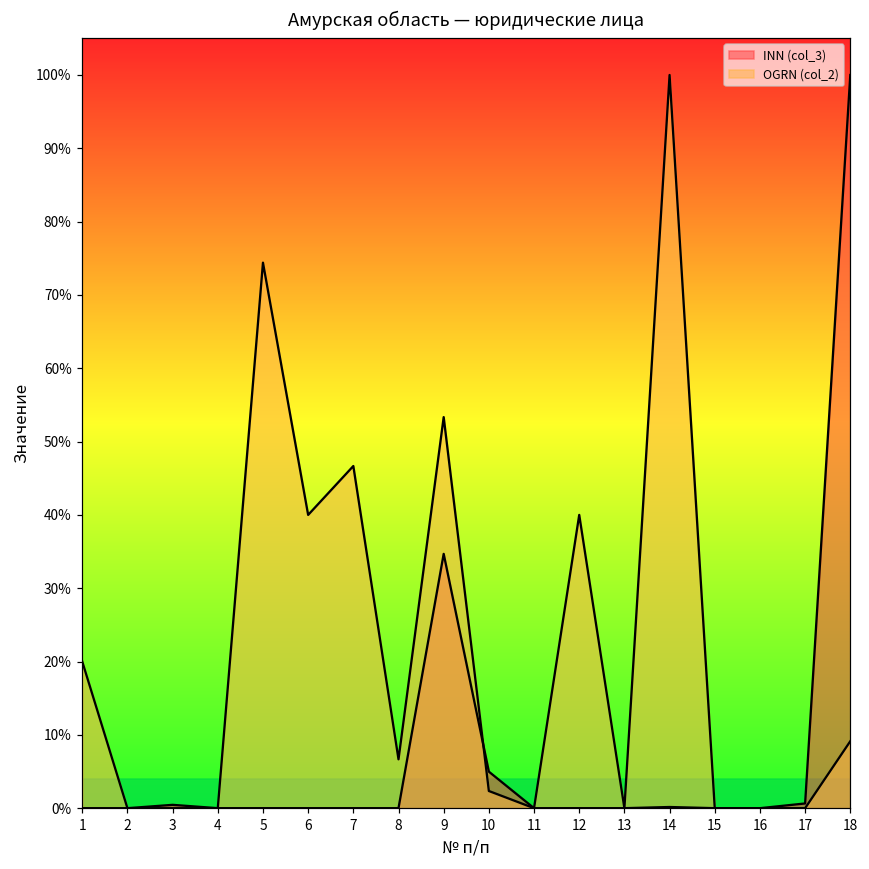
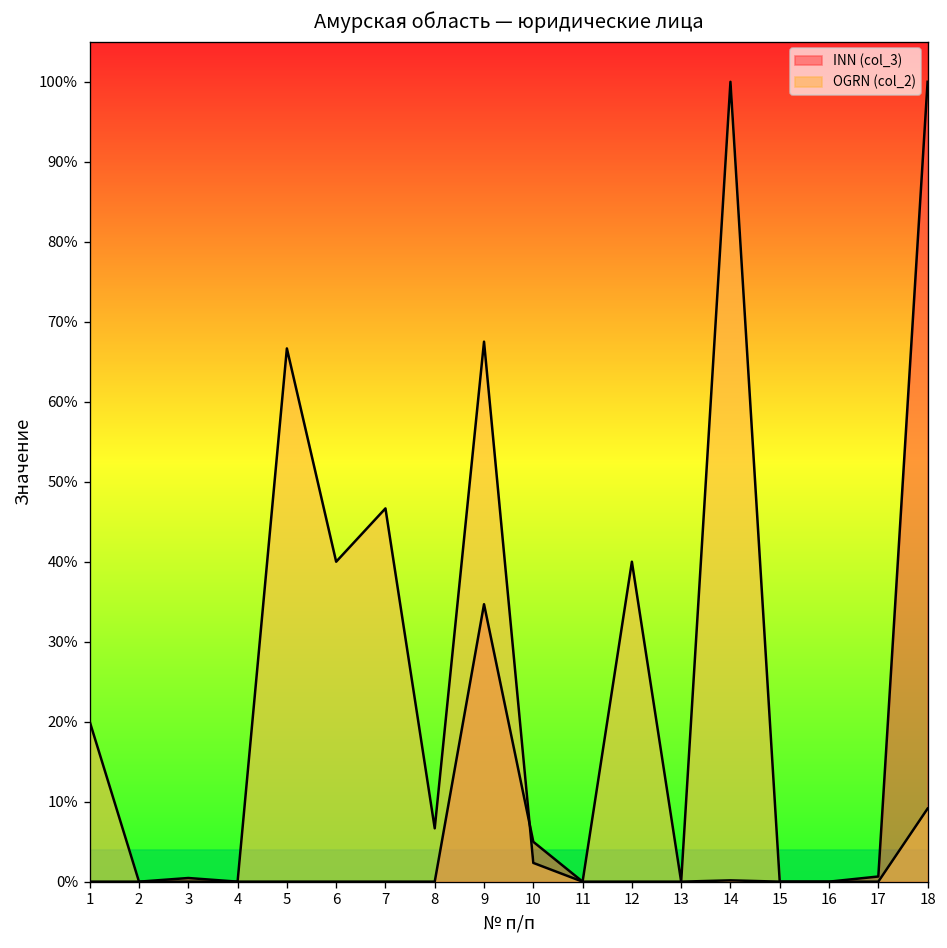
  {
    "INN (col_3)": {
      "9": "35%",
      "10": "5%",
      "18": "100%"
    },
    "OGRN (col_2)": {
      "1": "20%",
-     "5": "74%",
+     "5": "67%",
      "6": "40%",
      "7": "47%",
      "8": "7%",
-     "9": "53%",
+     "9": "68%",
      "12": "40%",
      "14": "100%",
      "18": "9%"
    }
  }
